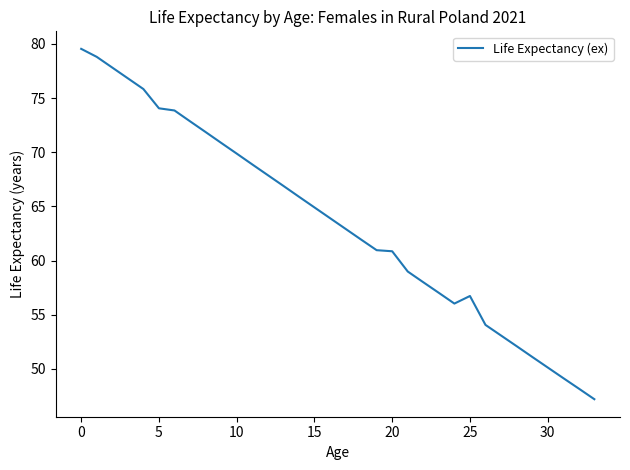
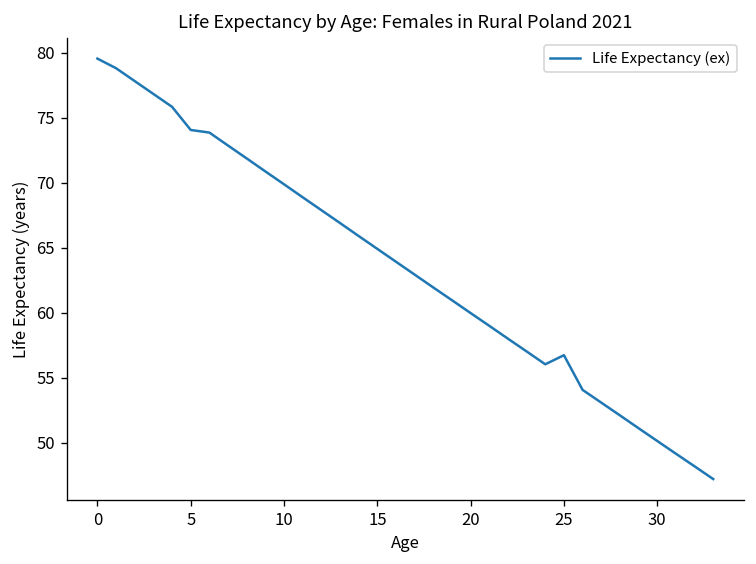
  {
    "0": 79.6,
    "5": 74.1,
    "10": 69.9,
    "15": 64.9,
-   "20": 60.9,
+   "20": 60.0,
    "25": 56.7,
    "30": 50.1
  }
